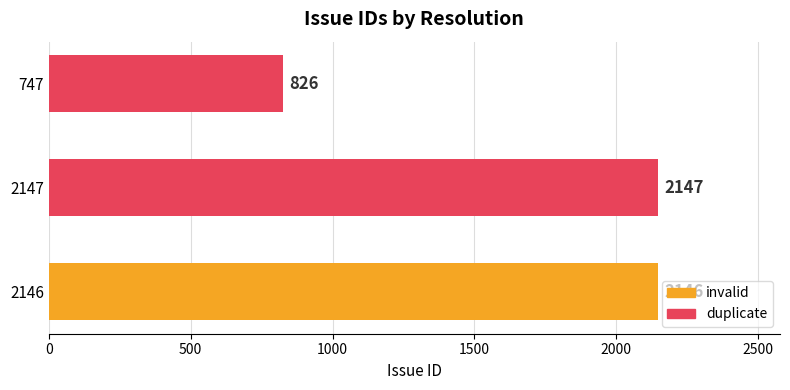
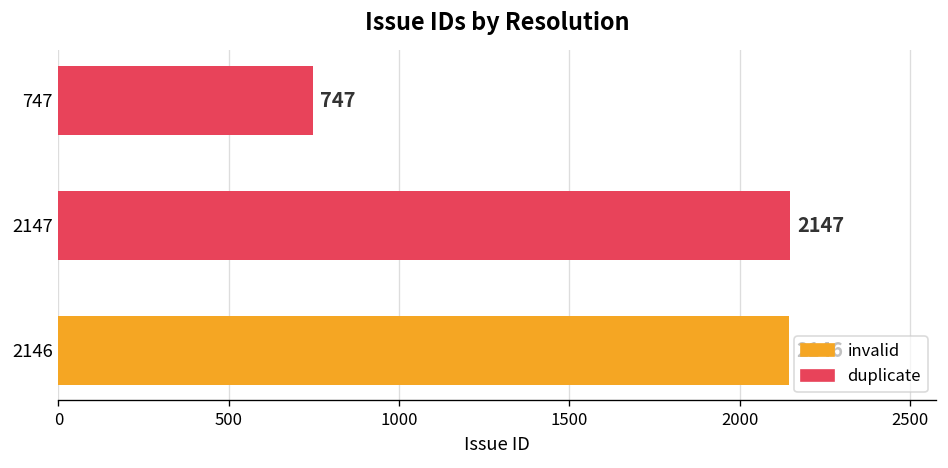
  {
-   "747": 826,
+   "747": 747,
    "2147": 2147
  }
